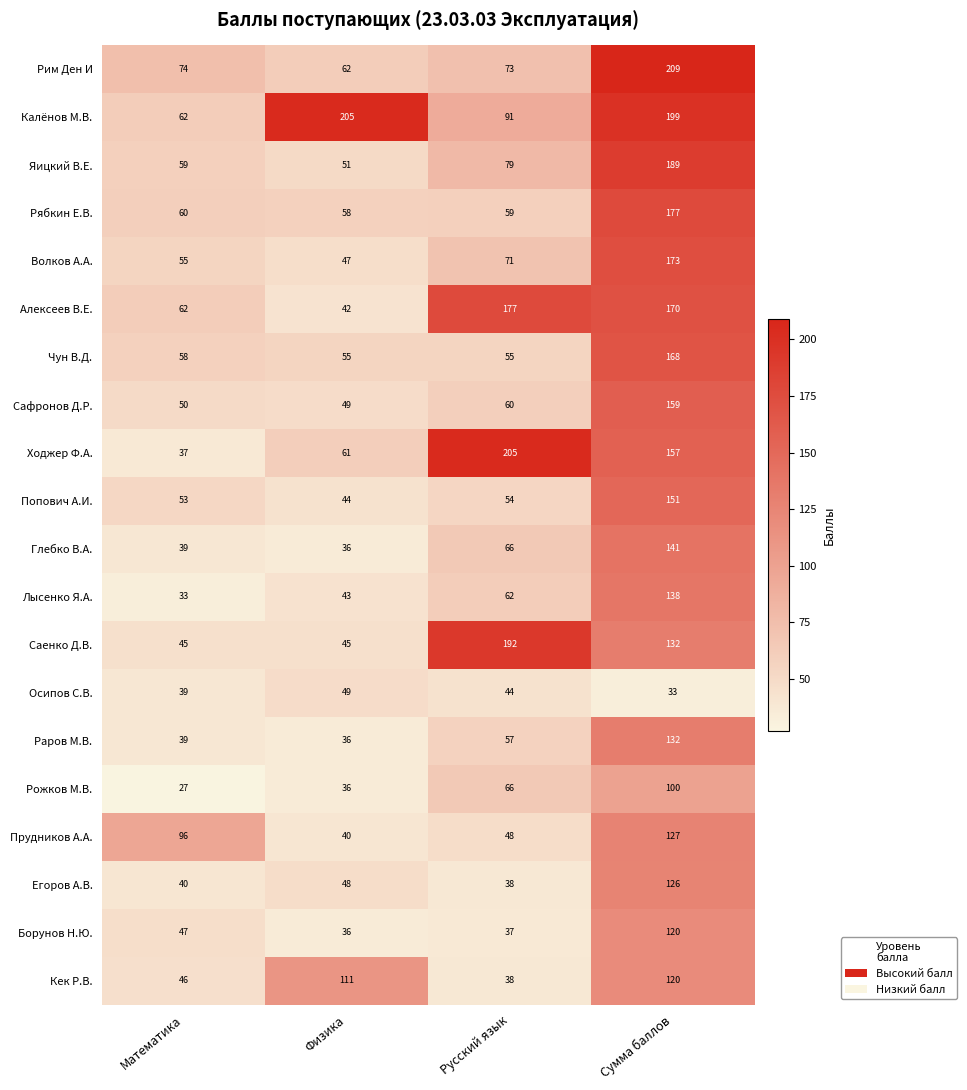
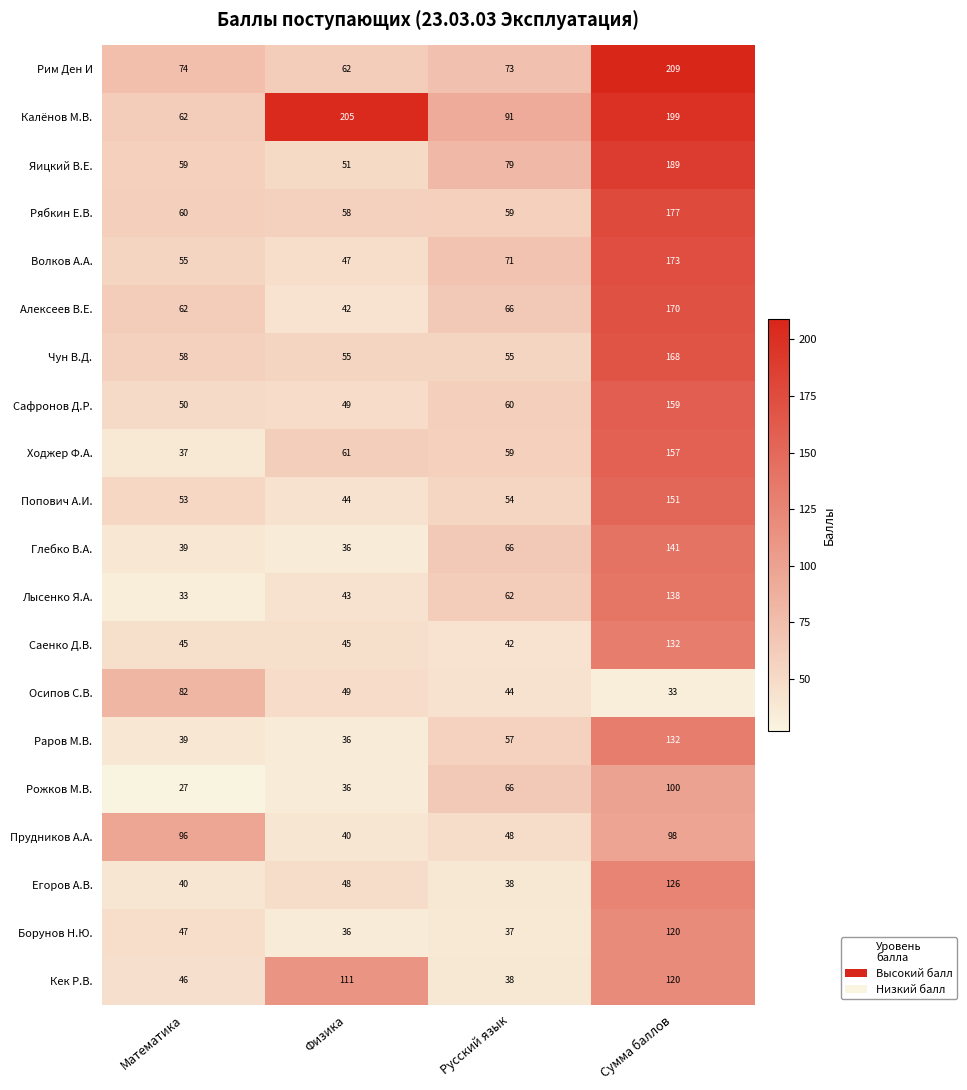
  {
    "Рим Ден И": {
      "Математика": 74,
      "Физика": 62,
      "Русский язык": 73,
      "Сумма баллов": 209
    },
    "Калёнов М.В.": {
      "Математика": 62,
      "Физика": 205,
      "Русский язык": 91,
      "Сумма баллов": 199
    },
    "Яицкий В.Е.": {
      "Математика": 59,
      "Физика": 51,
      "Русский язык": 79,
      "Сумма баллов": 189
    },
    "Рябкин Е.В.": {
      "Математика": 60,
      "Физика": 58,
      "Русский язык": 59,
      "Сумма баллов": 177
    },
    "Волков А.А.": {
      "Математика": 55,
      "Физика": 47,
      "Русский язык": 71,
      "Сумма баллов": 173
    },
    "Алексеев В.Е.": {
      "Математика": 62,
      "Физика": 42,
-     "Русский язык": 177,
+     "Русский язык": 66,
      "Сумма баллов": 170
    },
    "Чун В.Д.": {
      "Математика": 58,
      "Физика": 55,
      "Русский язык": 55,
      "Сумма баллов": 168
    },
    "Сафронов Д.Р.": {
      "Математика": 50,
      "Физика": 49,
      "Русский язык": 60,
      "Сумма баллов": 159
    },
    "Ходжер Ф.А.": {
      "Математика": 37,
      "Физика": 61,
-     "Русский язык": 205,
+     "Русский язык": 59,
      "Сумма баллов": 157
    },
    "Попович А.И.": {
      "Математика": 53,
      "Физика": 44,
      "Русский язык": 54,
      "Сумма баллов": 151
    },
    "Глебко В.А.": {
      "Математика": 39,
      "Физика": 36,
      "Русский язык": 66,
      "Сумма баллов": 141
    },
    "Лысенко Я.А.": {
      "Математика": 33,
      "Физика": 43,
      "Русский язык": 62,
      "Сумма баллов": 138
    },
    "Саенко Д.В.": {
      "Математика": 45,
      "Физика": 45,
-     "Русский язык": 192,
+     "Русский язык": 42,
      "Сумма баллов": 132
    },
    "Осипов С.В.": {
-     "Математика": 39,
+     "Математика": 82,
      "Физика": 49,
      "Русский язык": 44,
      "Сумма баллов": 33
    },
    "Раров М.В.": {
      "Математика": 39,
      "Физика": 36,
      "Русский язык": 57,
      "Сумма баллов": 132
    },
    "Рожков М.В.": {
      "Математика": 27,
      "Физика": 36,
      "Русский язык": 66,
      "Сумма баллов": 100
    },
    "Прудников А.А.": {
      "Математика": 96,
      "Физика": 40,
      "Русский язык": 48,
-     "Сумма баллов": 127
+     "Сумма баллов": 98
    },
    "Егоров А.В.": {
      "Математика": 40,
      "Физика": 48,
      "Русский язык": 38,
      "Сумма баллов": 126
    },
    "Борунов Н.Ю.": {
      "Математика": 47,
      "Физика": 36,
      "Русский язык": 37,
      "Сумма баллов": 120
    },
    "Кек Р.В.": {
      "Математика": 46,
      "Физика": 111,
      "Русский язык": 38,
      "Сумма баллов": 120
    }
  }
